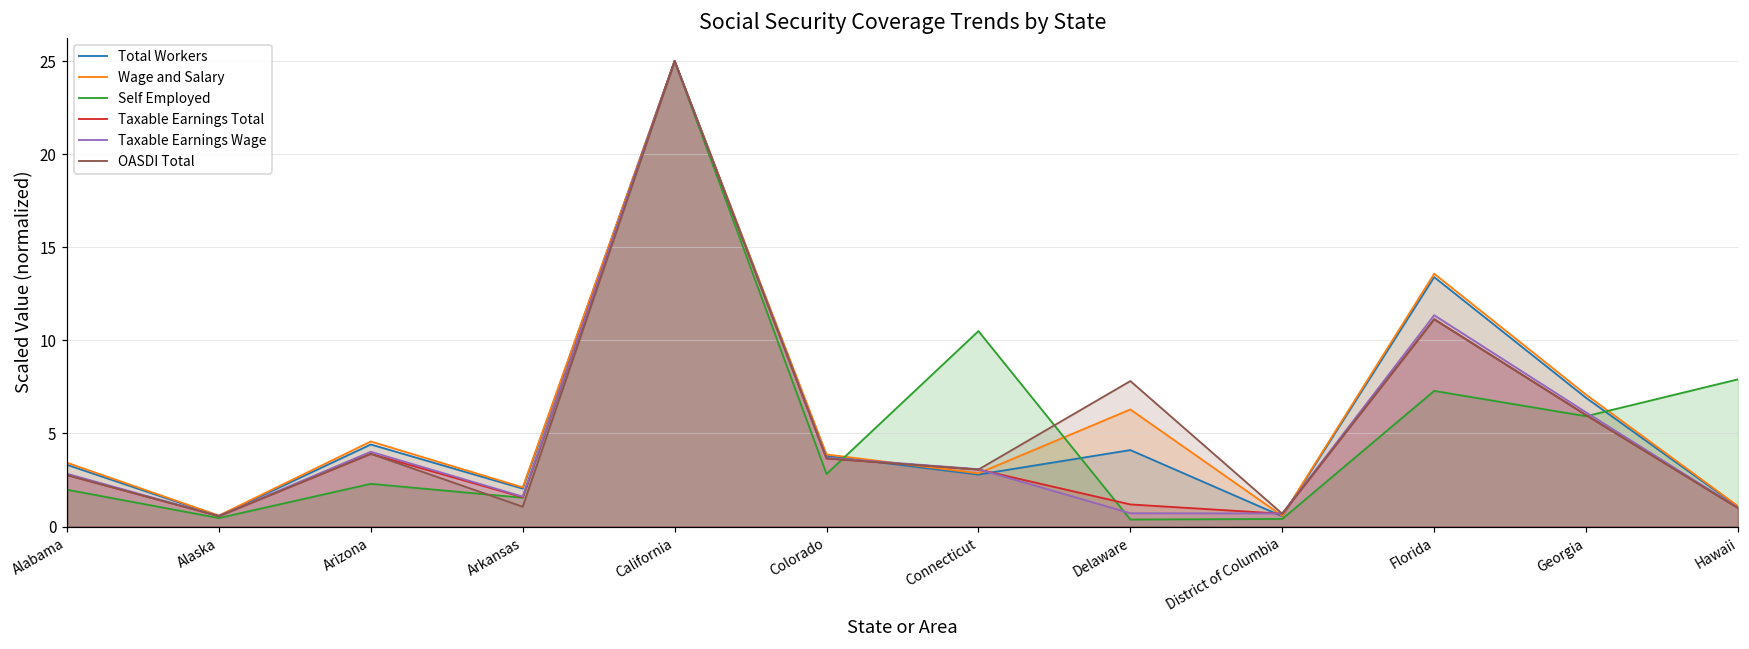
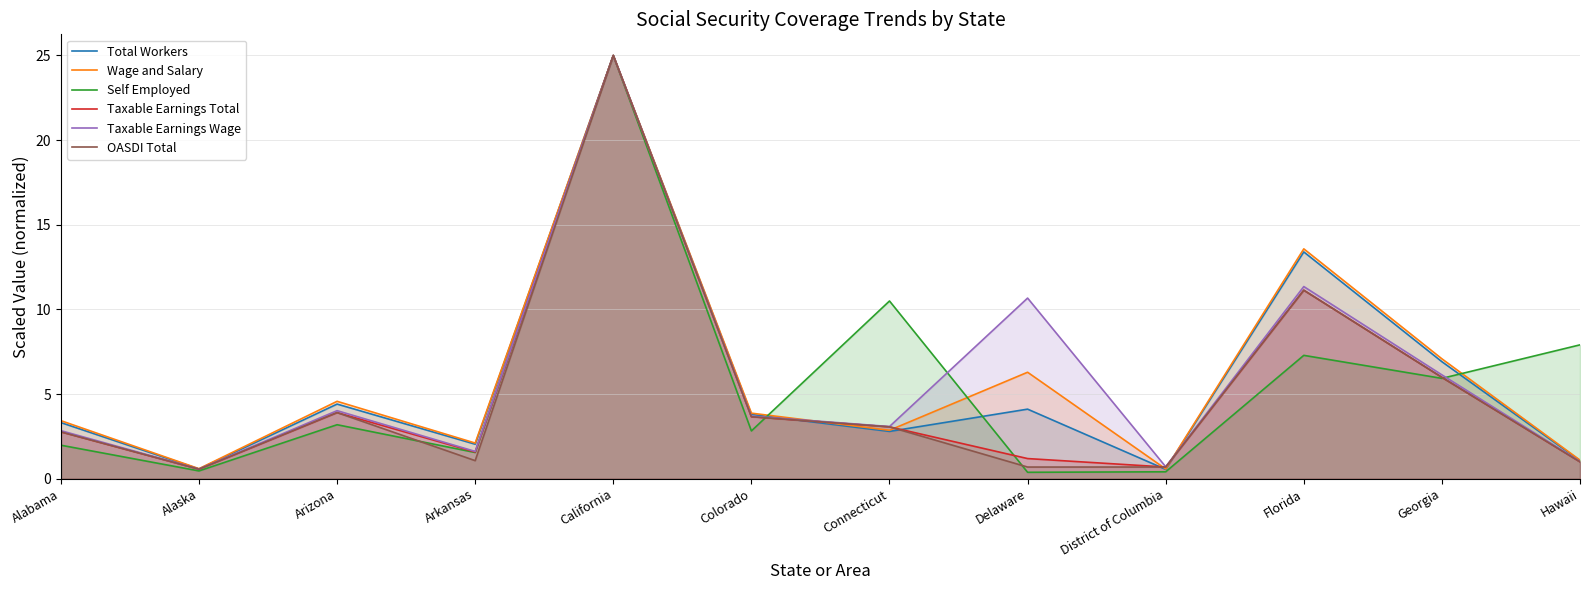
  {
    "Total Workers": {
      "Arizona": 4.4,
      "Delaware": 4.1,
      "Florida": 13.4,
      "Georgia": 6.9
    },
    "Wage and Salary": {
      "Arizona": 4.6,
      "Delaware": 6.3,
      "Florida": 13.6,
      "Georgia": 7.1
    },
    "Self Employed": {
      "Alabama": 2.0,
-     "Arizona": 2.3,
+     "Arizona": 3.2,
      "Colorado": 2.8,
      "Connecticut": 10.5,
      "Delaware": 0.4,
      "Florida": 7.3,
      "Hawaii": 7.9
    },
    "Taxable Earnings Total": {
      "Delaware": 1.2
    },
    "Taxable Earnings Wage": {
-     "Delaware": 0.7,
+     "Delaware": 10.7,
      "Florida": 11.4
    },
    "OASDI Total": {
      "Arkansas": 1.1,
-     "Delaware": 7.8
+     "Delaware": 0.7
    }
  }
